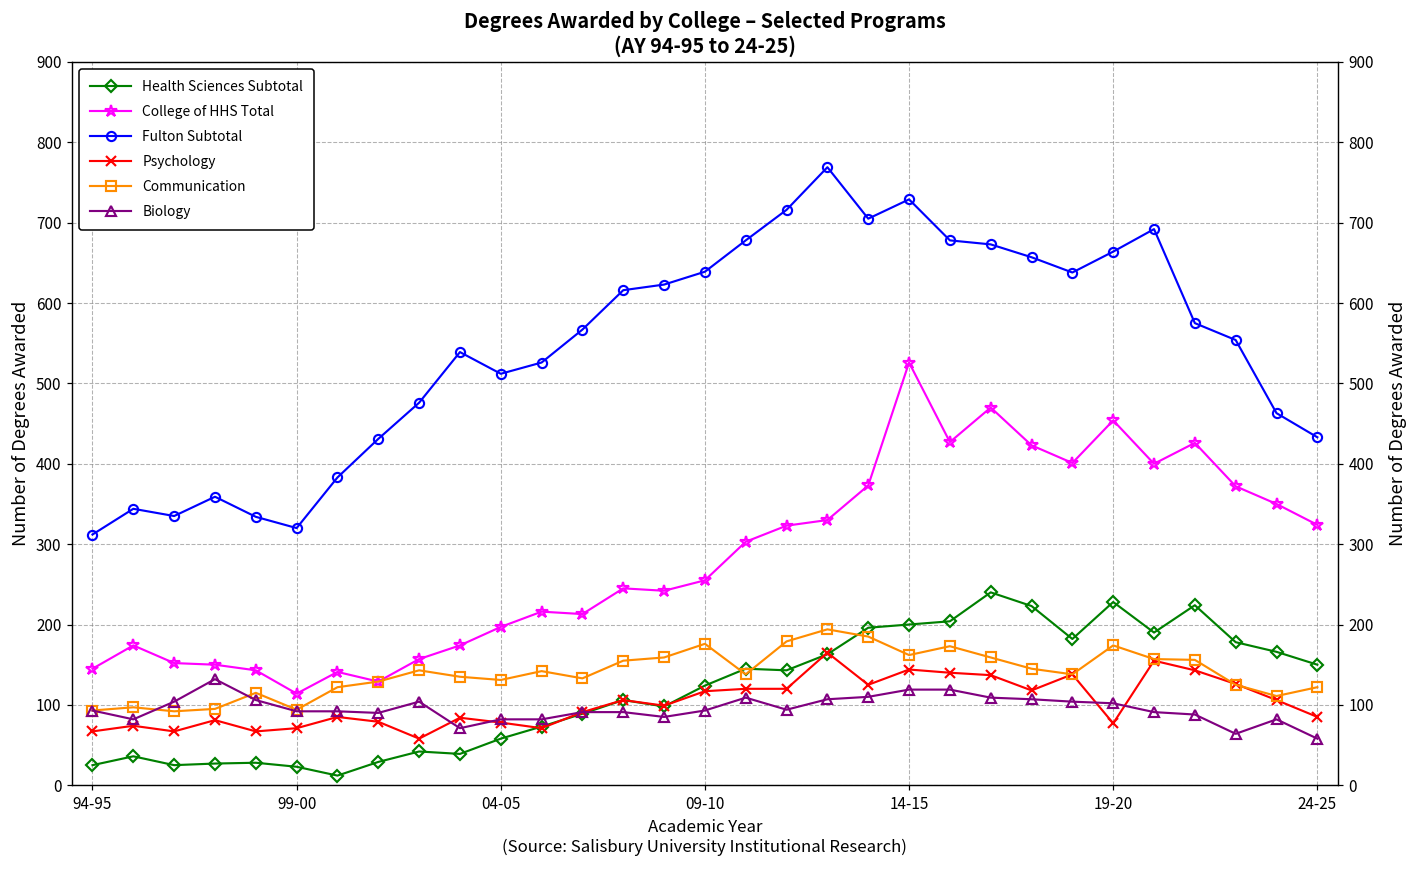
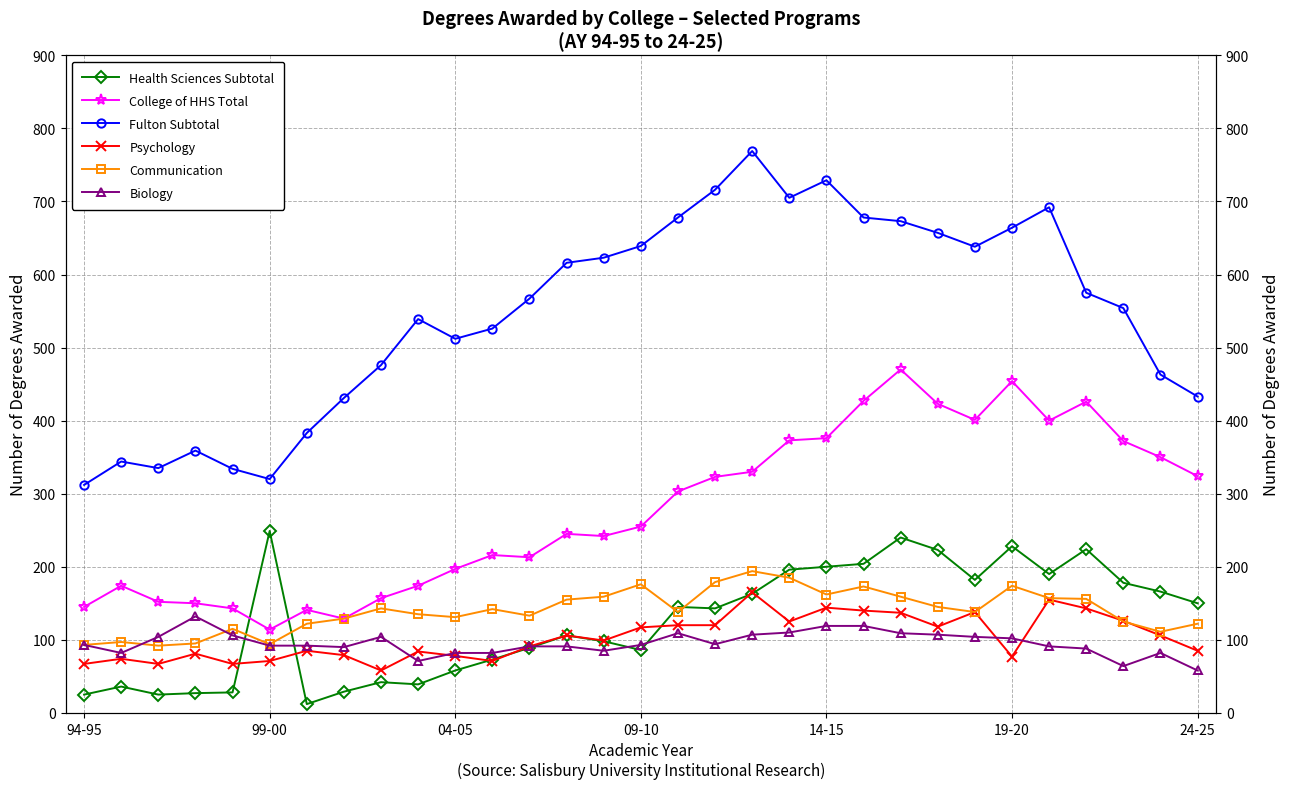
  {
    "Health Sciences Subtotal": {
      "94-95": 30,
-     "99-00": 20,
+     "99-00": 250,
      "04-05": 60,
-     "09-10": 120,
+     "09-10": 90,
      "14-15": 200,
      "19-20": 230,
      "24-25": 150
    },
    "College of HHS Total": {
      "94-95": 150,
      "99-00": 110,
      "04-05": 200,
      "09-10": 260,
-     "14-15": 530,
+     "14-15": 380,
      "19-20": 450,
      "24-25": 320
    },
    "Fulton Subtotal": {
      "94-95": 310,
      "99-00": 320,
      "04-05": 510,
      "09-10": 640,
      "14-15": 730,
      "19-20": 660,
      "24-25": 430
    },
    "Psychology": {
      "94-95": 70,
      "99-00": 70,
      "04-05": 80,
      "09-10": 120,
      "14-15": 140,
      "19-20": 80,
      "24-25": 90
    },
    "Communication": {
      "04-05": 130,
      "09-10": 180,
      "14-15": 160,
      "19-20": 170,
      "24-25": 120
    },
    "Biology": {
      "04-05": 80,
      "09-10": 90,
      "14-15": 120,
      "19-20": 100,
      "24-25": 60
    }
  }
